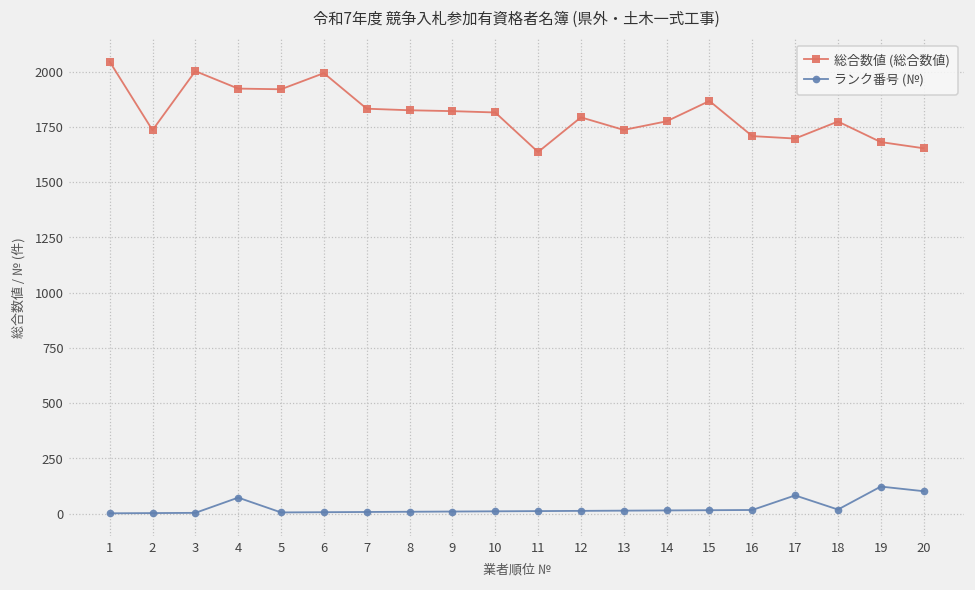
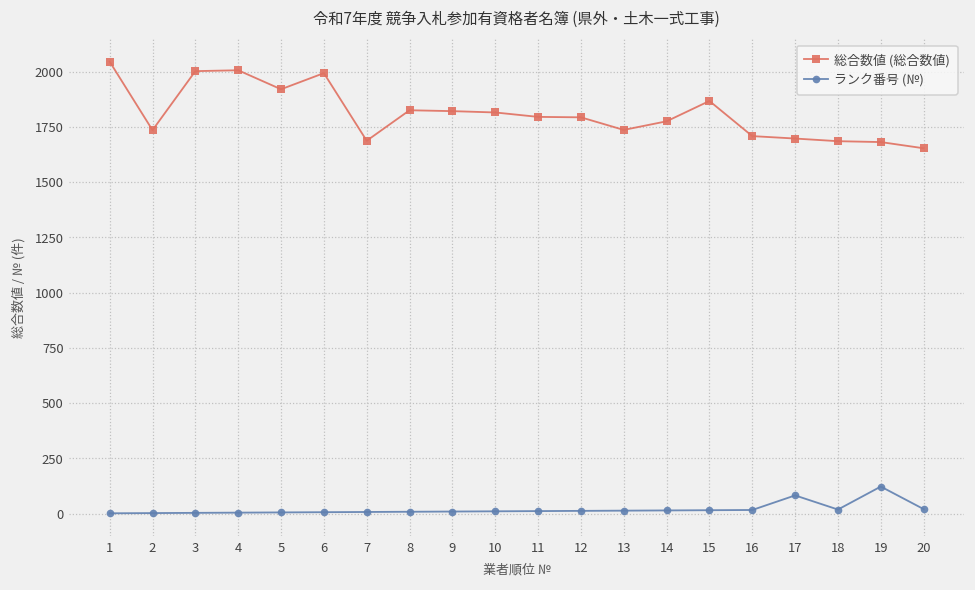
  {
    "総合数値 (総合数値)": {
      "1": 2050,
      "2": 1740,
      "3": 2000,
-     "4": 1920,
+     "4": 2010,
      "5": 1920,
      "6": 1990,
-     "7": 1830,
+     "7": 1690,
      "8": 1830,
      "9": 1820,
      "10": 1820,
-     "11": 1640,
+     "11": 1800,
      "12": 1790,
      "13": 1740,
      "14": 1780,
      "15": 1870,
      "16": 1710,
      "17": 1700,
-     "18": 1770,
+     "18": 1690,
      "19": 1680,
      "20": 1650
    },
    "ランク番号 (№)": {
      "1": 0,
      "2": 0,
      "3": 0,
-     "4": 70,
+     "4": 0,
      "5": 10,
      "6": 10,
      "7": 10,
      "8": 10,
      "9": 10,
      "10": 10,
      "11": 10,
      "12": 10,
      "13": 10,
      "14": 10,
      "15": 20,
      "16": 20,
      "17": 80,
      "18": 20,
      "19": 120,
-     "20": 100
+     "20": 20
    }
  }
